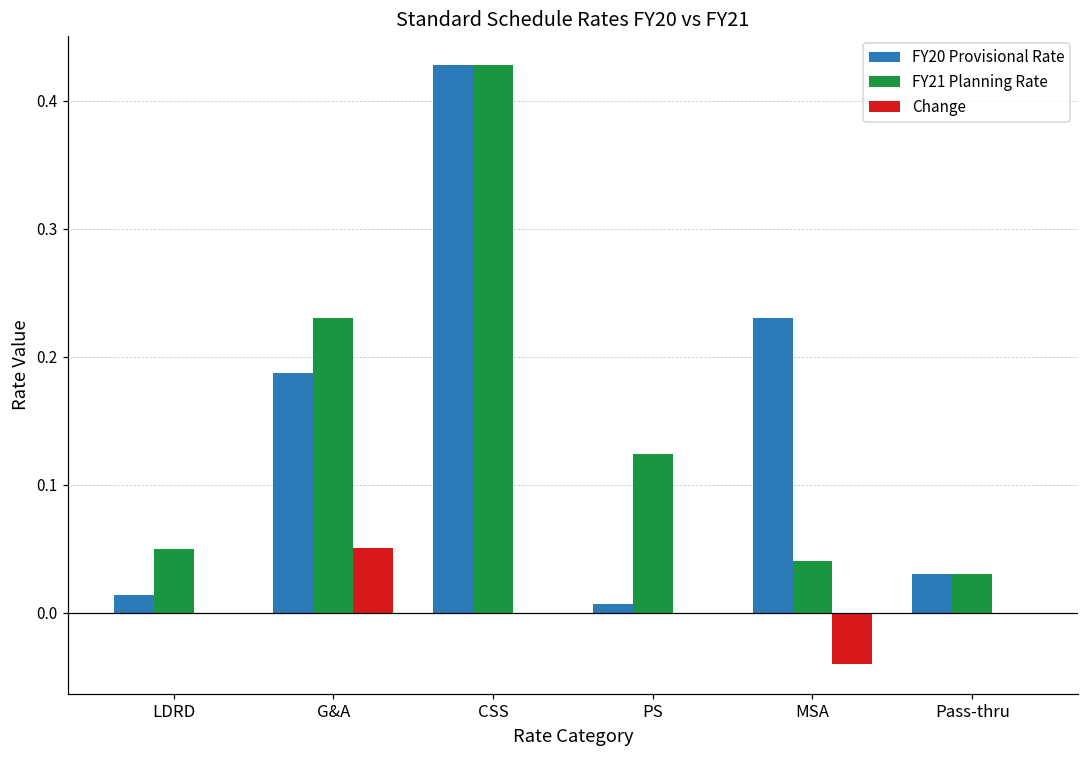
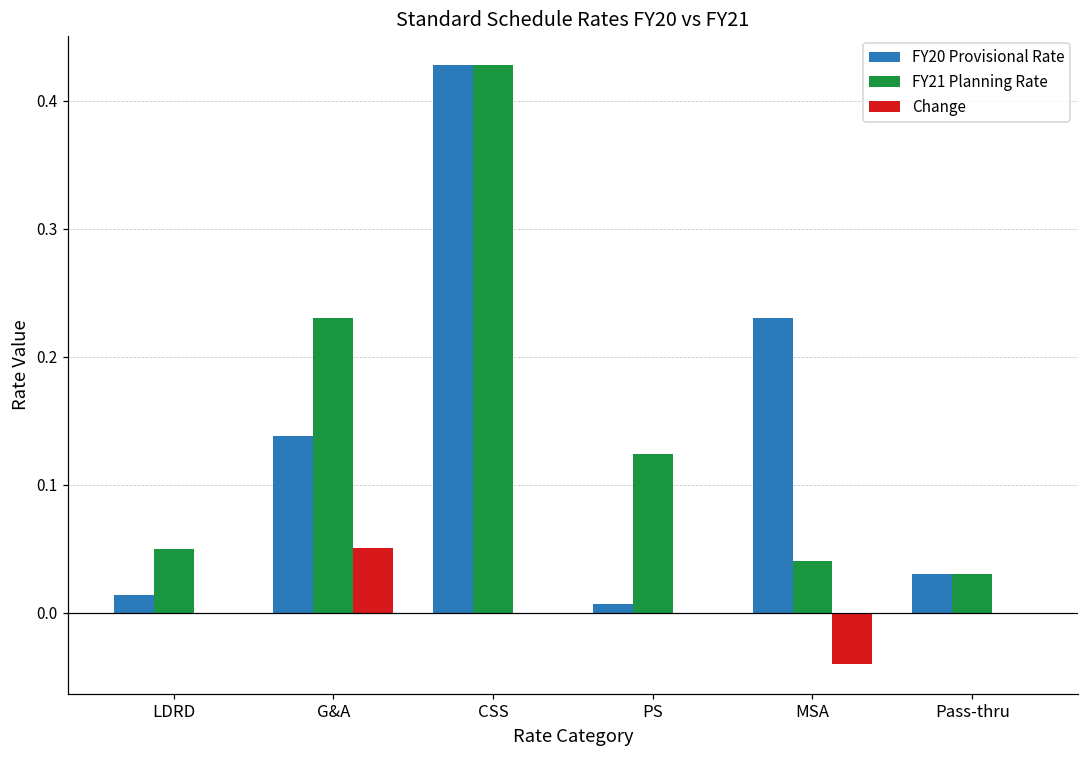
  {
    "FY20 Provisional Rate": {
      "LDRD": 0.014,
-     "G&A": 0.188,
+     "G&A": 0.138,
      "CSS": 0.428,
      "PS": 0.007,
      "MSA": 0.230,
      "Pass-thru": 0.030
    },
    "FY21 Planning Rate": {
      "LDRD": 0.050,
      "G&A": 0.230,
      "CSS": 0.428,
      "PS": 0.124,
      "MSA": 0.040,
      "Pass-thru": 0.030
    },
    "Change": {
      "LDRD": 0.000,
      "G&A": 0.051,
      "CSS": 0.000,
      "PS": 0.000,
      "MSA": -0.040,
      "Pass-thru": 0.000
    }
  }
